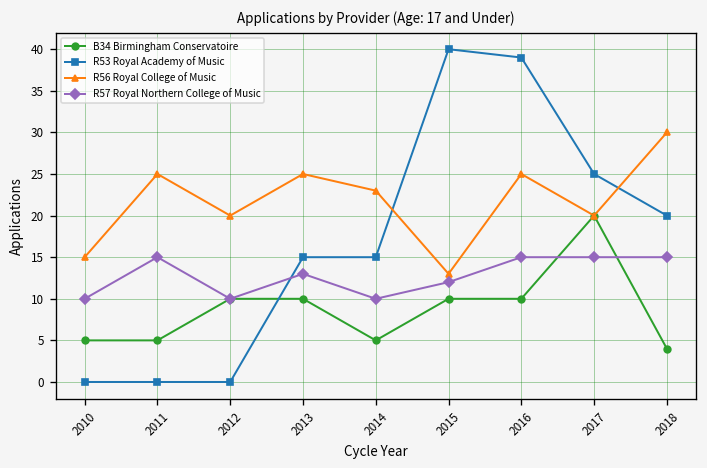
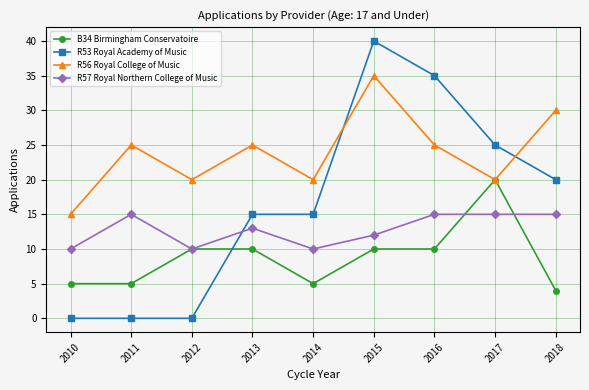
  {
    "B34 Birmingham Conservatoire": {
      "2010": 5,
      "2011": 5,
      "2013": 10,
      "2014": 5,
      "2015": 10,
      "2016": 10,
      "2018": 4
    },
    "R53 Royal Academy of Music": {
      "2010": 0,
      "2011": 0,
      "2012": 0,
      "2013": 15,
      "2014": 15,
      "2015": 40,
-     "2016": 39,
+     "2016": 35,
      "2017": 25,
      "2018": 20
    },
    "R56 Royal College of Music": {
      "2010": 15,
      "2011": 25,
      "2012": 20,
      "2013": 25,
-     "2014": 23,
-     "2015": 13,
+     "2014": 20,
+     "2015": 35,
      "2016": 25,
      "2018": 30
    },
    "R57 Royal Northern College of Music": {
      "2010": 10,
      "2011": 15,
      "2013": 13,
      "2014": 10,
      "2015": 12,
      "2016": 15,
      "2017": 15,
      "2018": 15
    }
  }
